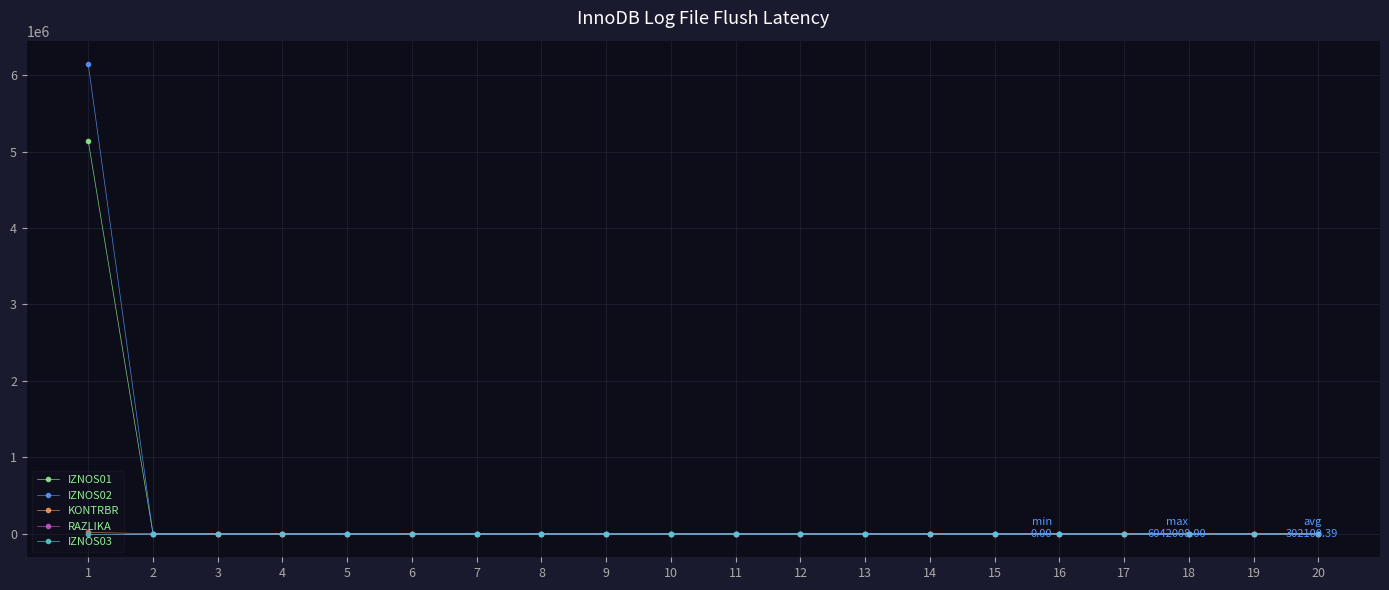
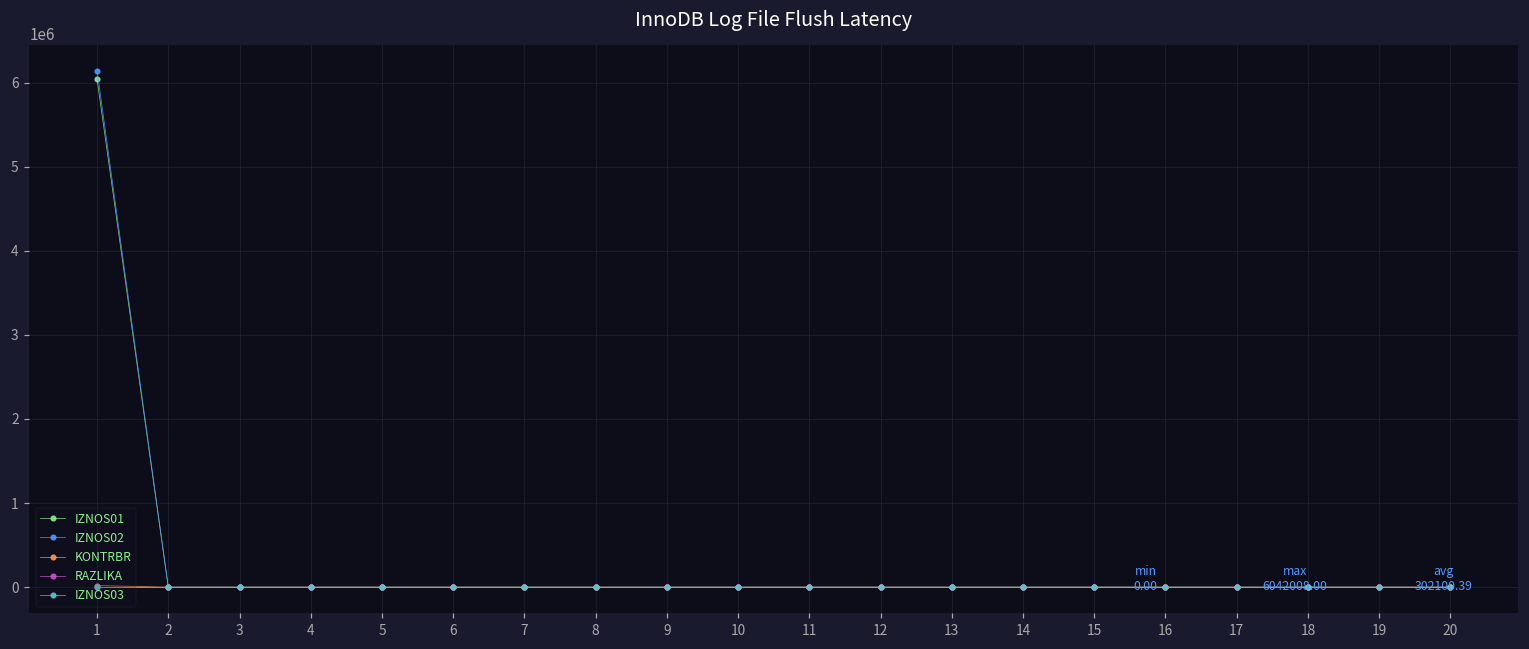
  {
    "IZNOS01": {
-     "1": 5100000
+     "1": 6000000
    },
    "IZNOS02": {
      "1": 6100000
    }
  }
